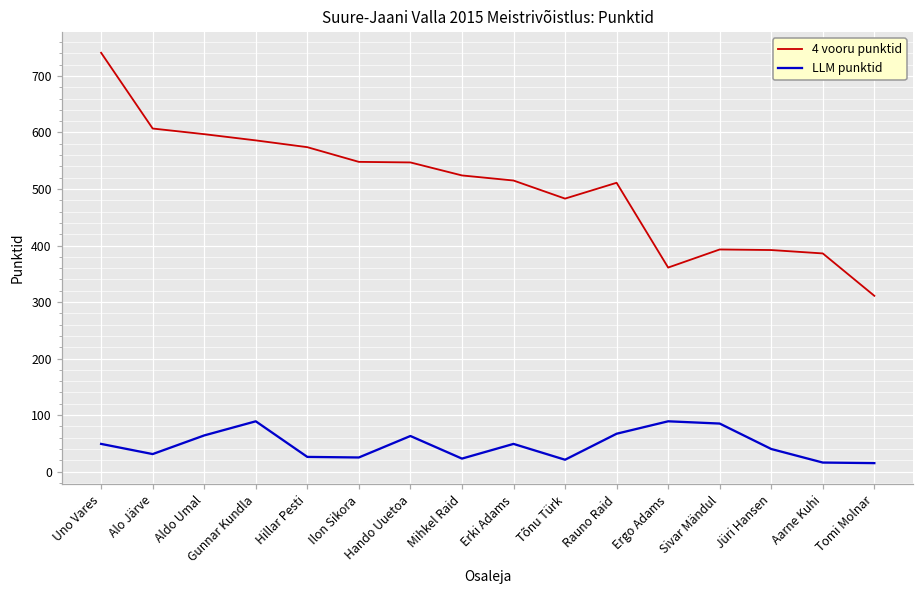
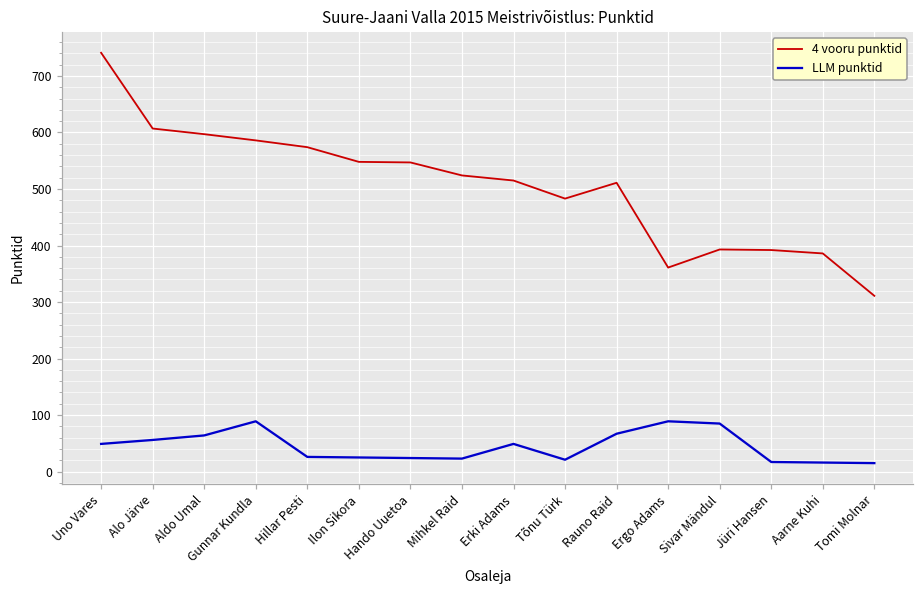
  {
    "4 vooru punktid": {
      "Uno Vares": 740,
      "Alo Järve": 610,
      "Aldo Umal": 600,
      "Gunnar Kundla": 590,
      "Hillar Pesti": 570,
      "Ilon Sikora": 550,
      "Hando Uuetoa": 550,
      "Mihkel Raid": 520,
      "Erki Adams": 520,
      "Tõnu Türk": 480,
      "Rauno Raid": 510,
      "Ergo Adams": 360,
      "Sivar Mändul": 390,
      "Jüri Hansen": 390,
      "Aarne Kuhi": 390,
      "Tomi Molnar": 310
    },
    "LLM punktid": {
      "Uno Vares": 50,
-     "Alo Järve": 30,
+     "Alo Järve": 60,
      "Aldo Umal": 60,
      "Gunnar Kundla": 90,
      "Hillar Pesti": 30,
      "Ilon Sikora": 30,
-     "Hando Uuetoa": 60,
+     "Hando Uuetoa": 20,
      "Mihkel Raid": 20,
      "Erki Adams": 50,
      "Tõnu Türk": 20,
      "Rauno Raid": 70,
      "Ergo Adams": 90,
      "Sivar Mändul": 90,
-     "Jüri Hansen": 40,
+     "Jüri Hansen": 20,
      "Aarne Kuhi": 20,
      "Tomi Molnar": 20
    }
  }
